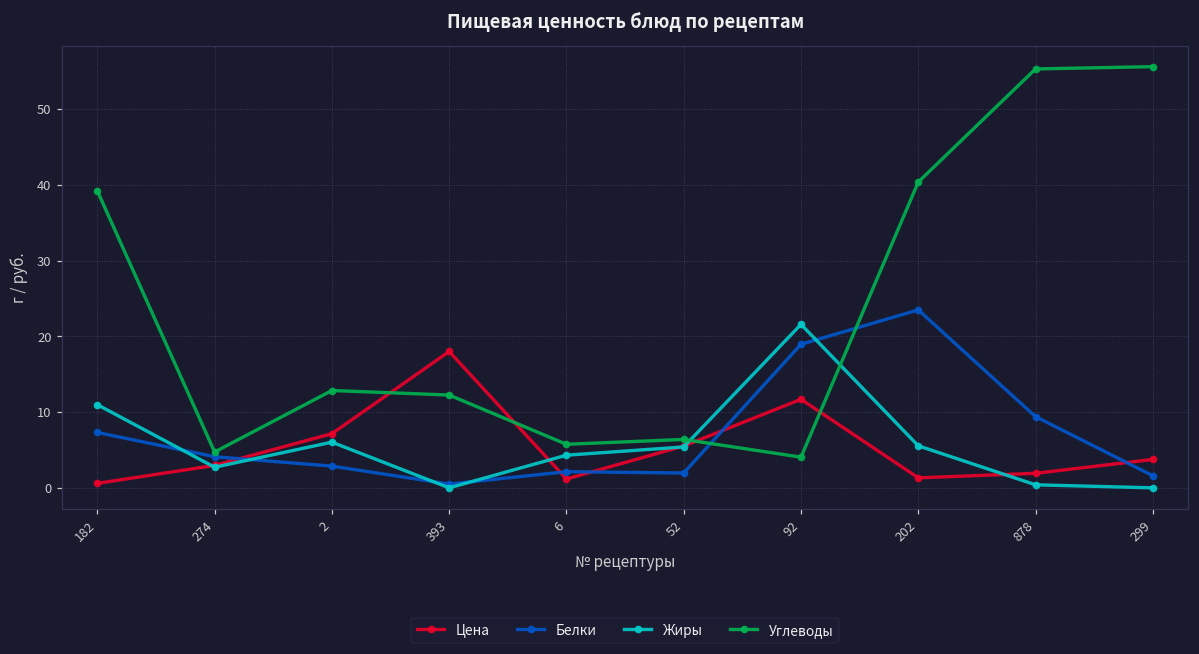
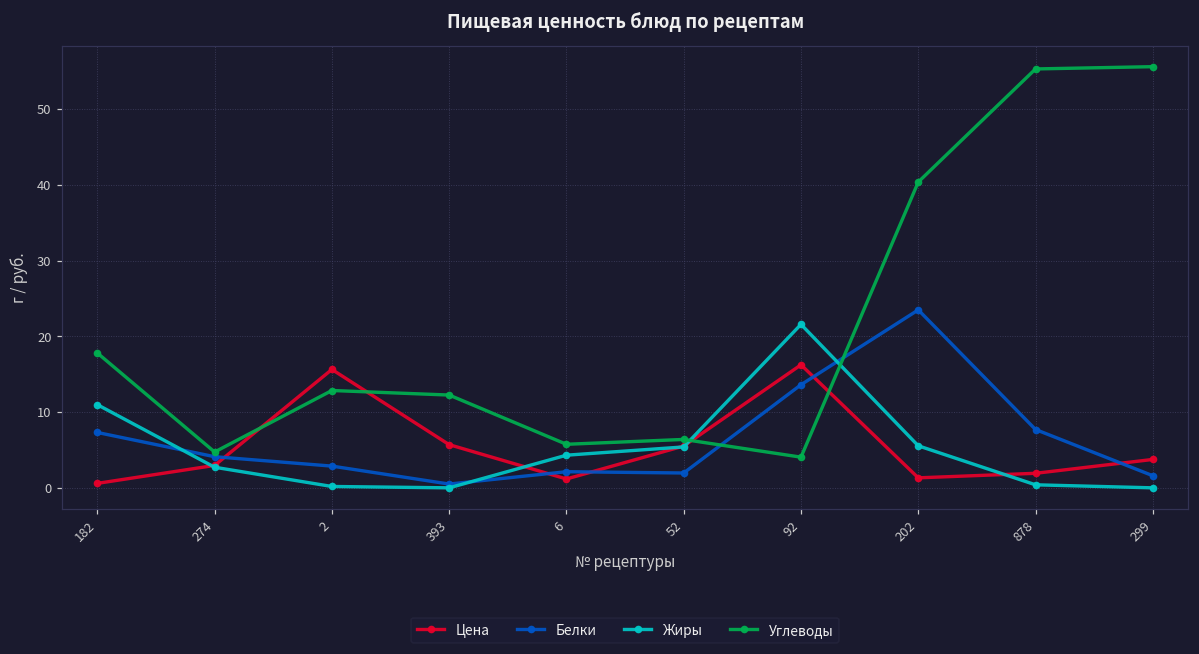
  {
    "Цена": {
      "182": 1,
-     "2": 7,
-     "393": 18,
+     "2": 16,
+     "393": 6,
      "6": 1,
-     "92": 12,
+     "92": 16,
      "202": 1,
      "878": 2,
      "299": 4
    },
    "Белки": {
      "182": 7,
      "274": 4,
      "2": 3,
      "393": 1,
      "6": 2,
      "52": 2,
-     "92": 19,
+     "92": 14,
      "202": 23,
-     "878": 9,
+     "878": 8,
      "299": 2
    },
    "Жиры": {
      "182": 11,
-     "2": 6,
+     "2": 0,
      "393": 0,
      "6": 4,
      "92": 22,
      "202": 6,
      "878": 0,
      "299": 0
    },
    "Углеводы": {
-     "182": 39,
+     "182": 18,
      "274": 5,
      "2": 13,
      "393": 12,
      "6": 6,
      "52": 6,
      "92": 4,
      "202": 40,
      "878": 55,
      "299": 56
    }
  }
